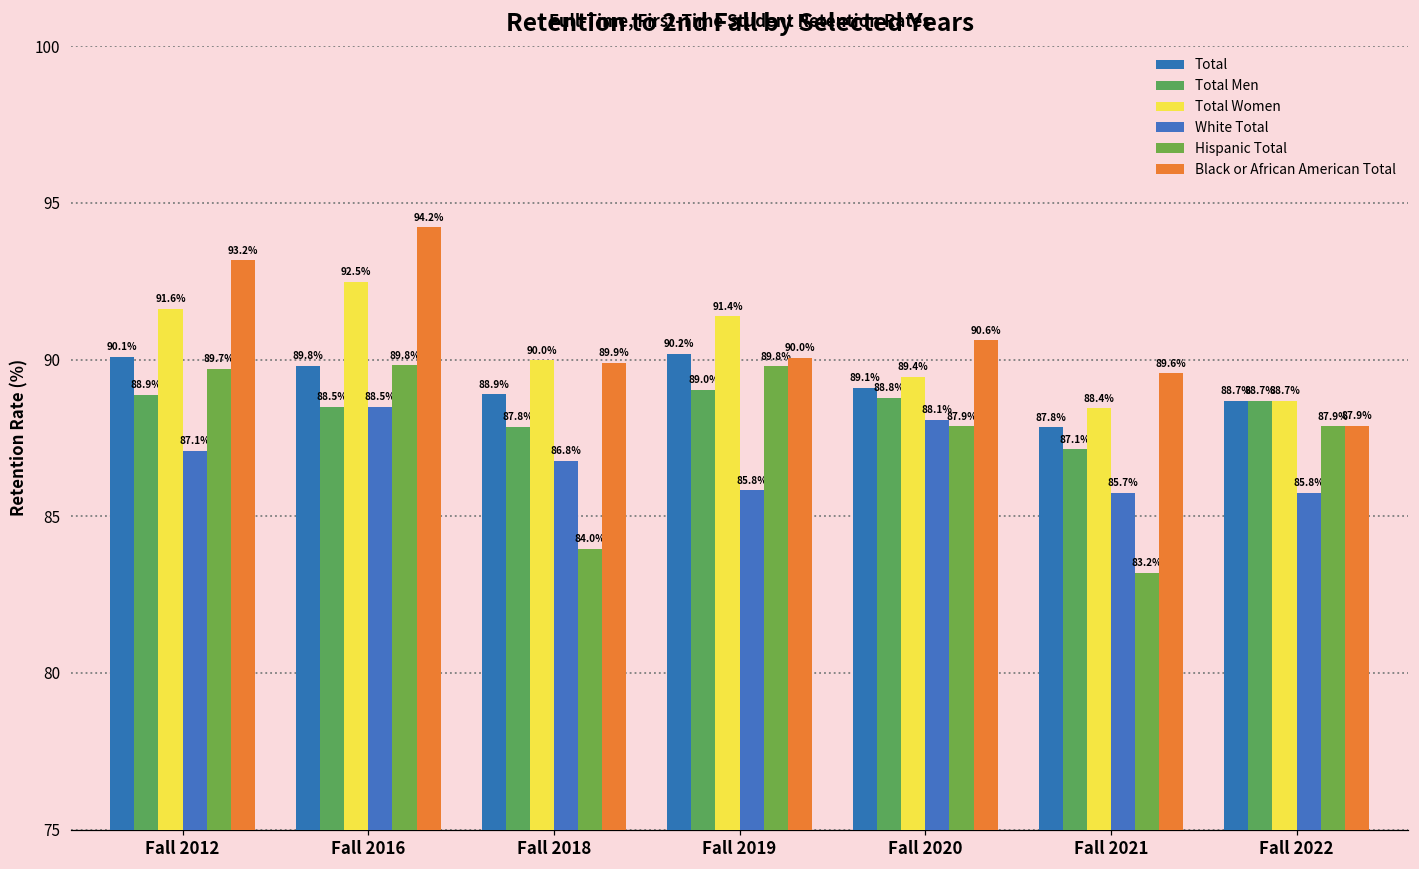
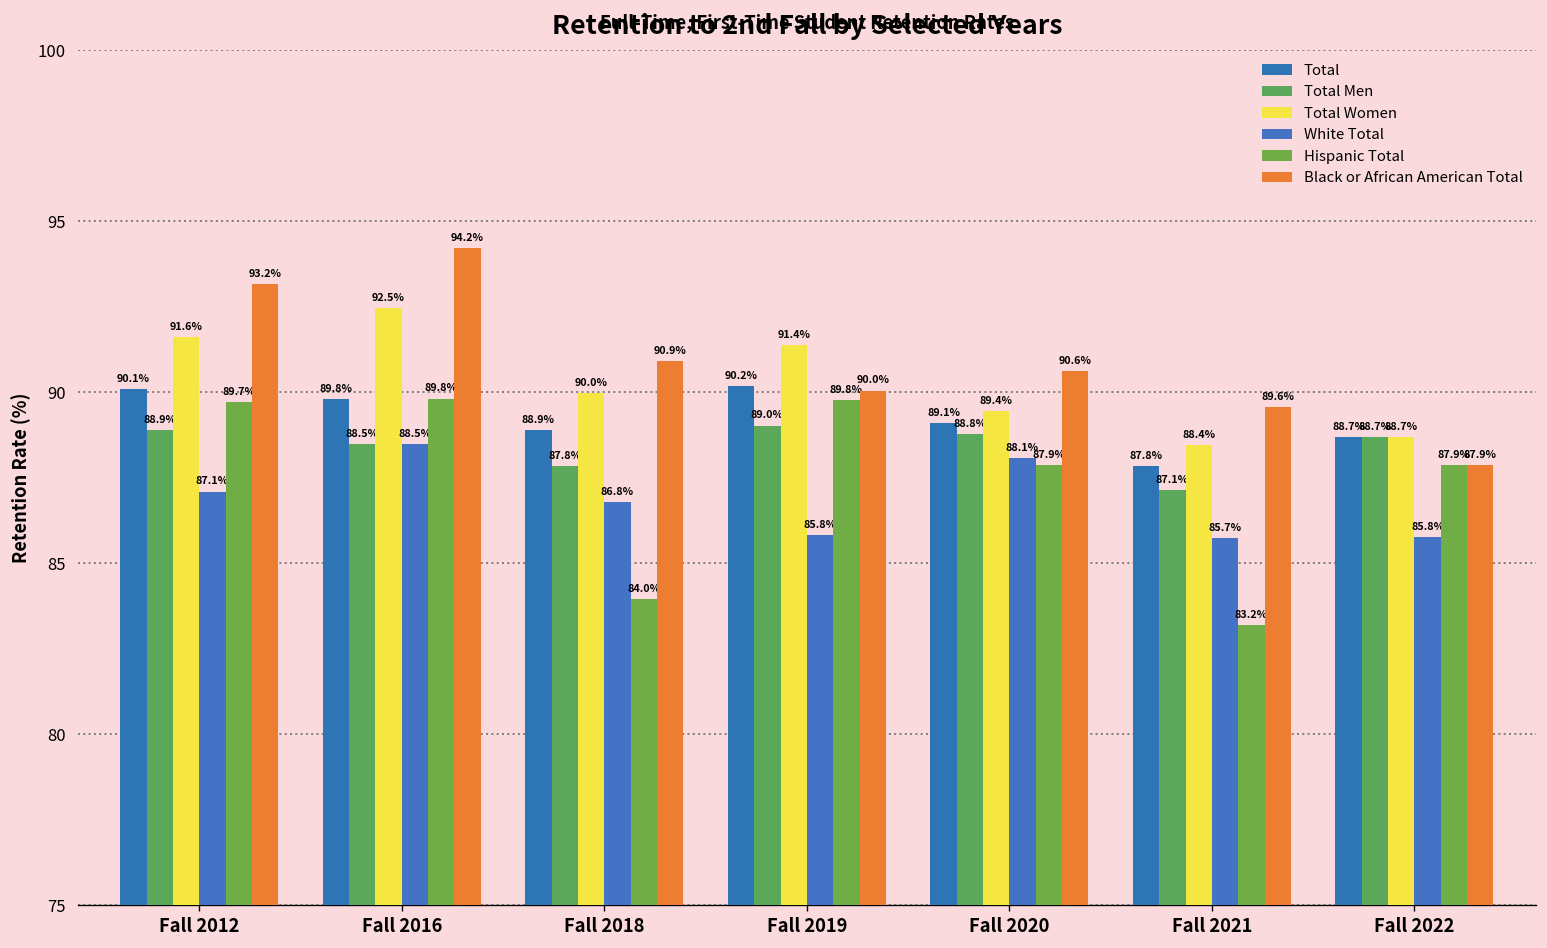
  {
    "Total Women": {
      "Fall 2012": "91.6%",
      "Fall 2016": "92.5%",
      "Fall 2018": "90.0%",
      "Fall 2019": "91.4%",
      "Fall 2020": "89.4%",
      "Fall 2021": "88.4%"
    },
    "Black or African American Total": {
      "Fall 2012": "93.2%",
      "Fall 2016": "94.2%",
-     "Fall 2018": "89.9%",
+     "Fall 2018": "90.9%",
      "Fall 2019": "90.0%",
      "Fall 2020": "90.6%",
      "Fall 2021": "89.6%"
    }
  }
